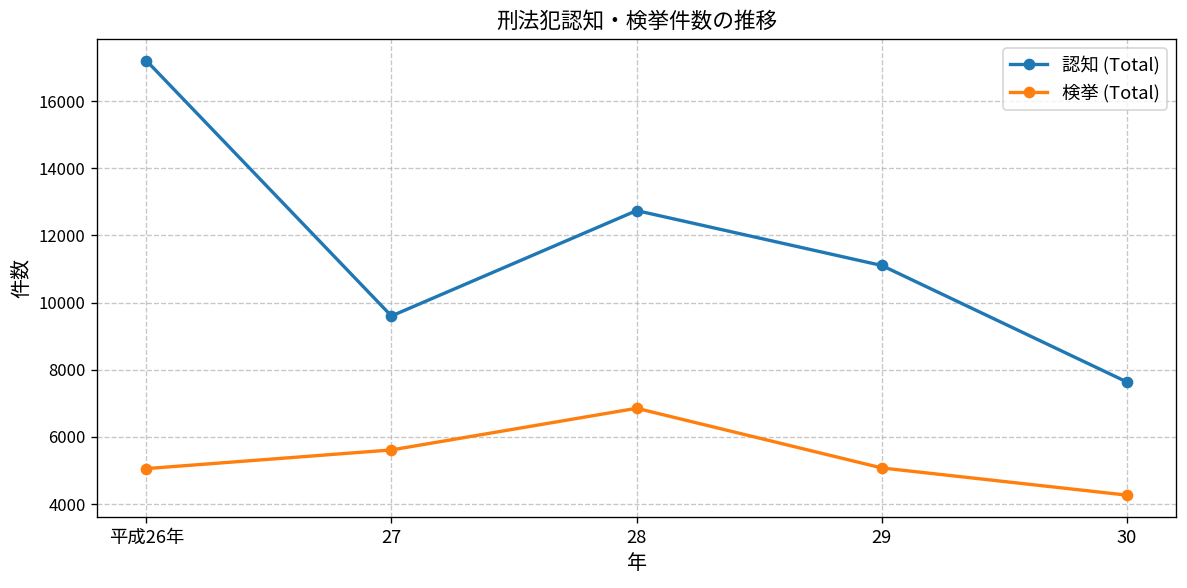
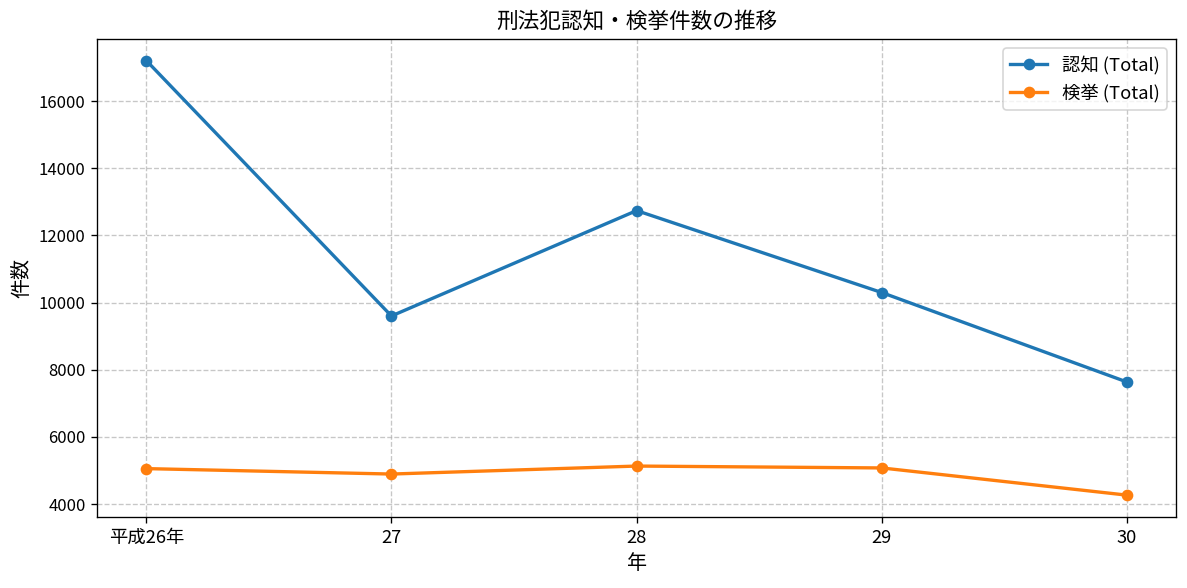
  {
    "認知 (Total)": {
      "平成26年": 17200,
      "27": 9600,
      "28": 12700,
-     "29": 11100,
+     "29": 10300,
      "30": 7600
    },
    "検挙 (Total)": {
      "平成26年": 5100,
-     "27": 5600,
-     "28": 6900,
+     "27": 4900,
+     "28": 5100,
      "29": 5100,
      "30": 4300
    }
  }
